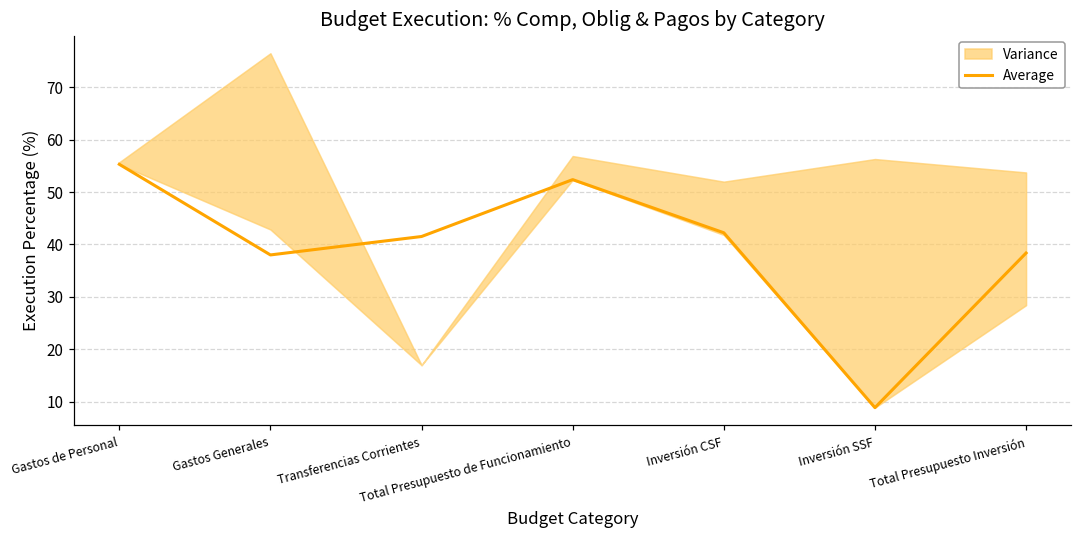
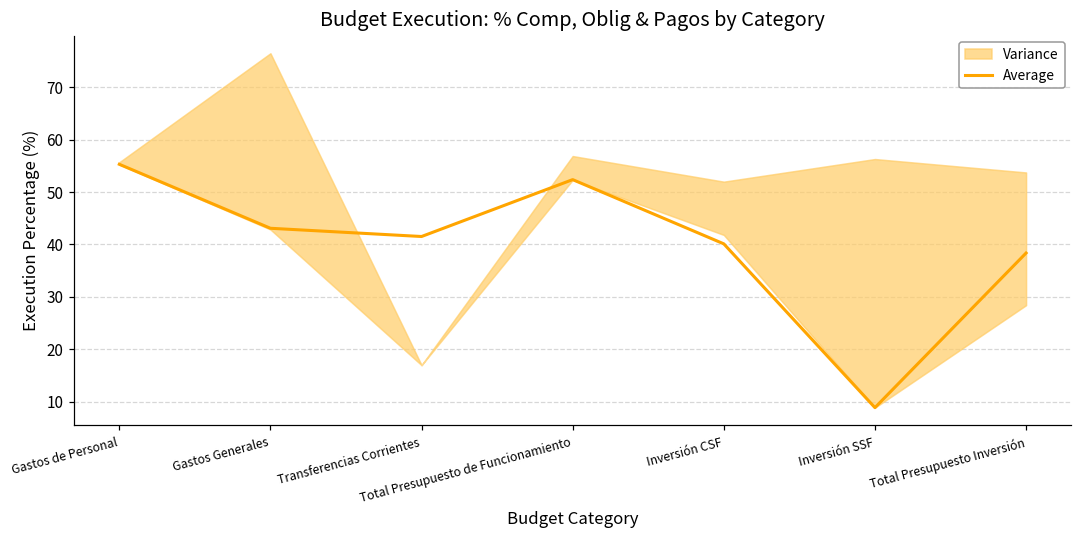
  {
    "Average": {
-     "Gastos Generales": 38,
+     "Gastos Generales": 43,
      "Transferencias Corrientes": 42,
      "Total Presupuesto de Funcionamiento": 52,
-     "Inversión CSF": 42,
+     "Inversión CSF": 40,
      "Inversión SSF": 9,
      "Total Presupuesto Inversión": 38
    }
  }
